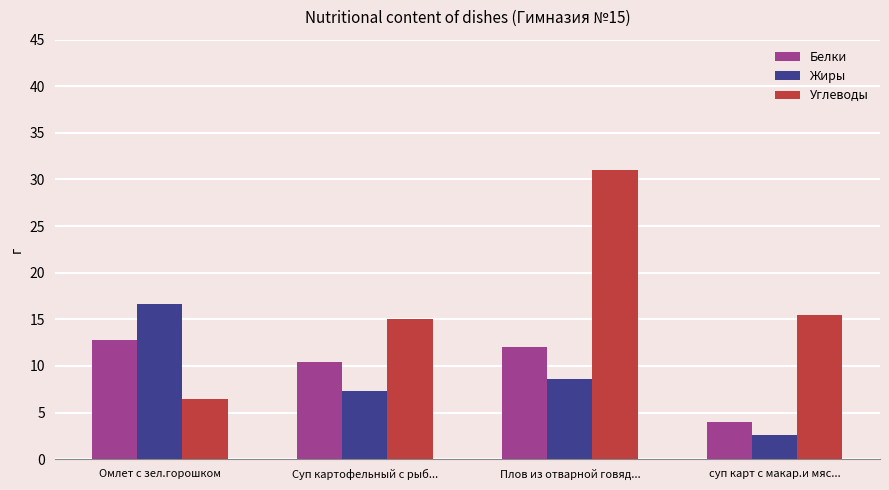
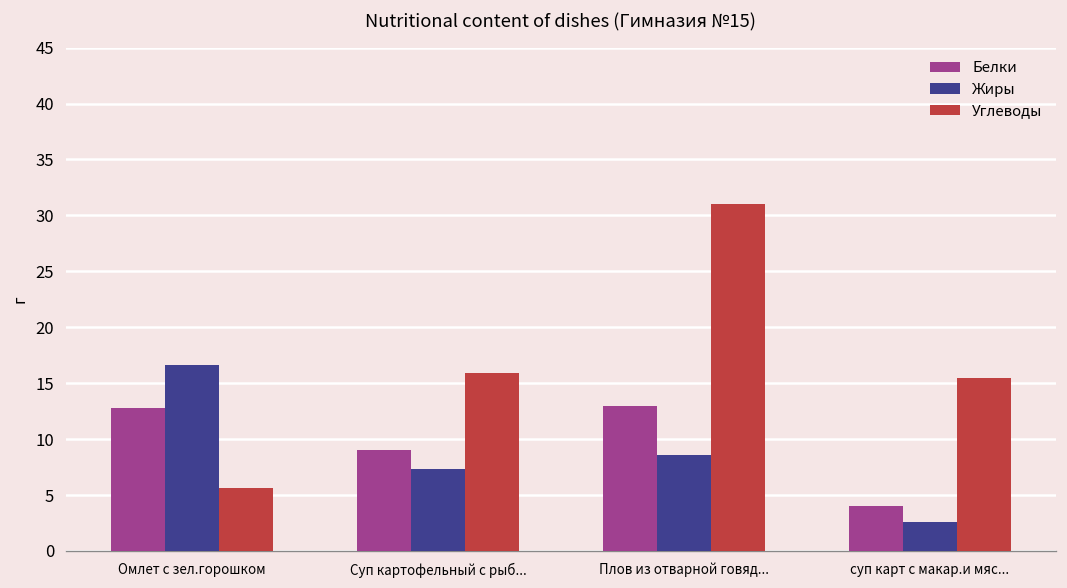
  {
    "Белки": {
      "Омлет с зел.горошком": 13,
-     "Суп картофельный с рыб...": 10,
-     "Плов из отварной говяд...": 12,
+     "Суп картофельный с рыб...": 9,
+     "Плов из отварной говяд...": 13,
      "суп карт с макар.и мяс...": 4
    },
    "Жиры": {
      "Омлет с зел.горошком": 17,
      "Суп картофельный с рыб...": 7,
      "Плов из отварной говяд...": 9,
      "суп карт с макар.и мяс...": 3
    },
    "Углеводы": {
-     "Омлет с зел.горошком": 7,
-     "Суп картофельный с рыб...": 15,
+     "Омлет с зел.горошком": 6,
+     "Суп картофельный с рыб...": 16,
      "Плов из отварной говяд...": 31,
      "суп карт с макар.и мяс...": 16
    }
  }
